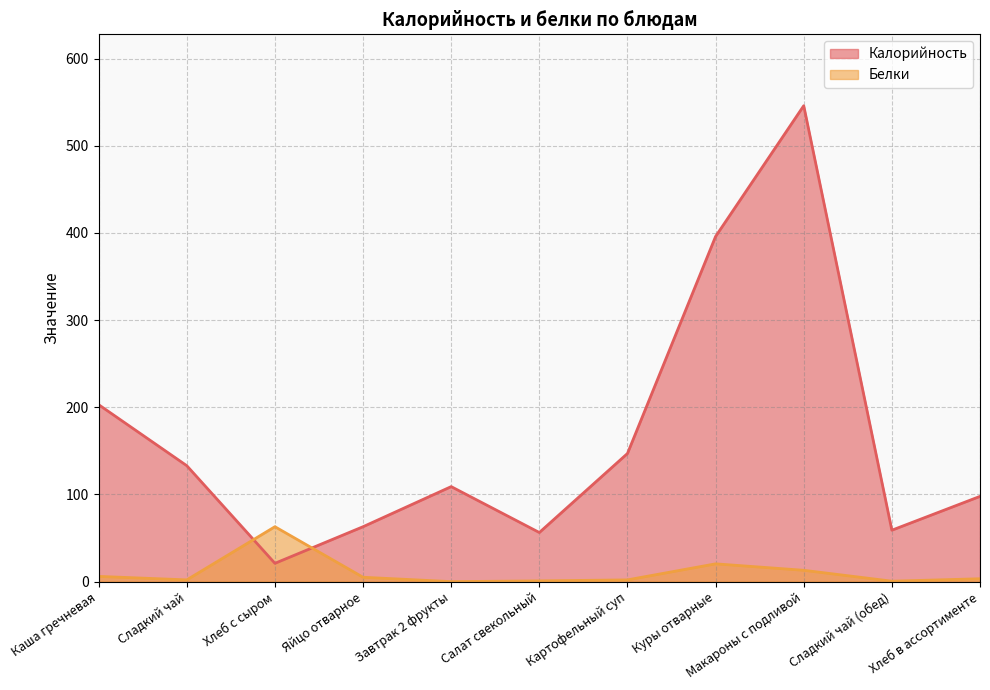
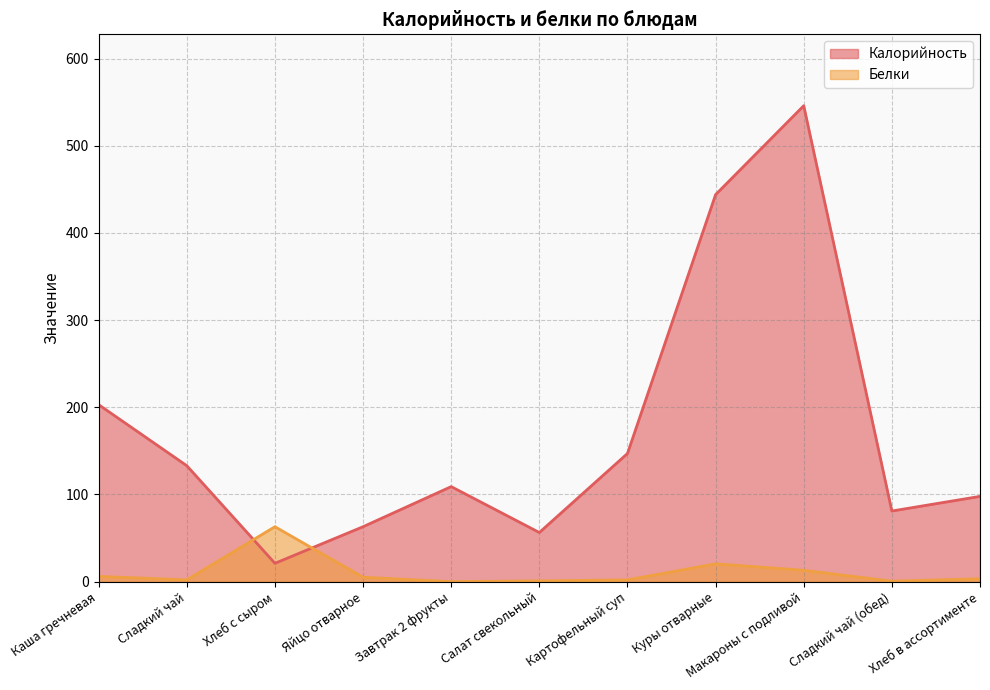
  {
    "Калорийность": {
      "Каша гречневая": 200,
      "Сладкий чай": 130,
      "Хлеб с сыром": 20,
      "Яйцо отварное": 60,
      "Завтрак 2 фрукты": 110,
      "Салат свекольный": 60,
      "Картофельный суп": 150,
-     "Куры отварные": 400,
+     "Куры отварные": 440,
      "Макароны с подливой": 550,
-     "Сладкий чай (обед)": 60,
+     "Сладкий чай (обед)": 80,
      "Хлеб в ассортименте": 100
    },
    "Белки": {
      "Каша гречневая": 10,
      "Сладкий чай": 0,
      "Хлеб с сыром": 60,
      "Яйцо отварное": 10,
      "Завтрак 2 фрукты": 0,
      "Салат свекольный": 0,
      "Картофельный суп": 0,
      "Куры отварные": 20,
      "Макароны с подливой": 10,
      "Сладкий чай (обед)": 0,
      "Хлеб в ассортименте": 0
    }
  }
